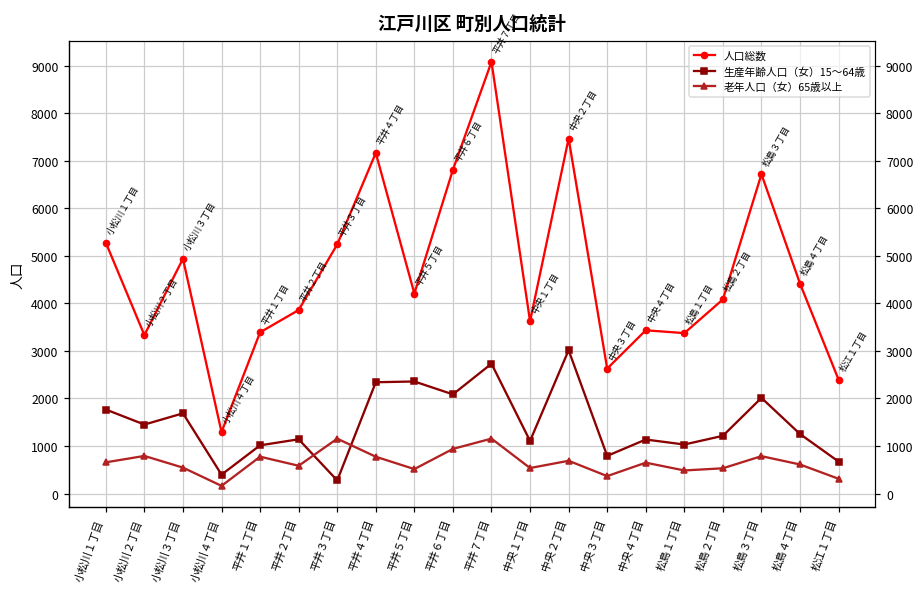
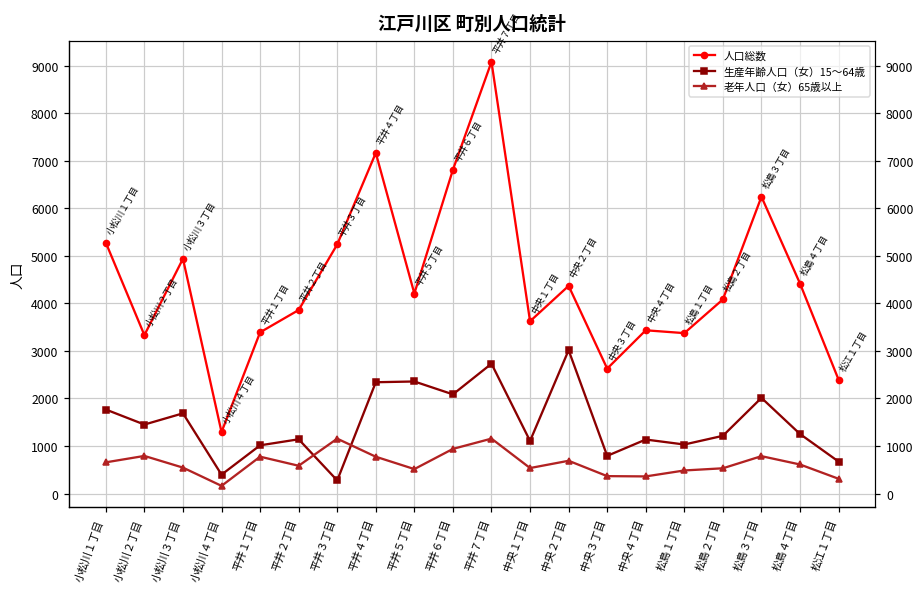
  {
    "人口総数": {
      "小松川１丁目": 5300,
      "小松川２丁目": 3300,
      "小松川３丁目": 4900,
      "小松川４丁目": 1300,
      "平井１丁目": 3400,
      "平井２丁目": 3900,
      "平井３丁目": 5200,
      "平井４丁目": 7200,
      "平井５丁目": 4200,
      "平井６丁目": 6800,
      "平井７丁目": 9100,
      "中央１丁目": 3600,
-     "中央２丁目": 7500,
+     "中央２丁目": 4400,
      "中央３丁目": 2600,
      "中央４丁目": 3400,
      "松島１丁目": 3400,
      "松島２丁目": 4100,
-     "松島３丁目": 6700,
+     "松島３丁目": 6200,
      "松島４丁目": 4400,
      "松江１丁目": 2400
    },
    "生産年齢人口（女）15～64歳": {
      "小松川１丁目": 1800,
      "小松川２丁目": 1500,
      "小松川３丁目": 1700,
      "小松川４丁目": 400,
      "平井１丁目": 1000,
      "平井２丁目": 1100,
      "平井３丁目": 300,
      "平井４丁目": 2300,
      "平井５丁目": 2400,
      "平井６丁目": 2100,
      "平井７丁目": 2700,
      "中央１丁目": 1100,
      "中央２丁目": 3000,
      "中央３丁目": 800,
      "中央４丁目": 1100,
      "松島１丁目": 1000,
      "松島２丁目": 1200,
      "松島３丁目": 2000,
      "松島４丁目": 1300,
      "松江１丁目": 700
    },
    "老年人口（女）65歳以上": {
      "小松川１丁目": 700,
      "小松川２丁目": 800,
      "小松川３丁目": 500,
      "小松川４丁目": 200,
      "平井１丁目": 800,
      "平井２丁目": 600,
      "平井３丁目": 1200,
      "平井４丁目": 800,
      "平井５丁目": 500,
      "平井６丁目": 900,
      "平井７丁目": 1200,
      "中央１丁目": 500,
      "中央２丁目": 700,
      "中央３丁目": 400,
-     "中央４丁目": 700,
+     "中央４丁目": 400,
      "松島１丁目": 500,
      "松島２丁目": 500,
      "松島３丁目": 800,
      "松島４丁目": 600,
      "松江１丁目": 300
    }
  }
